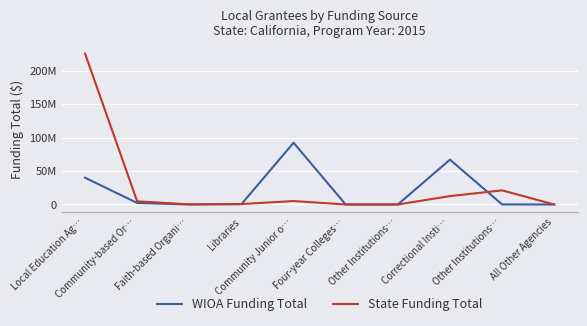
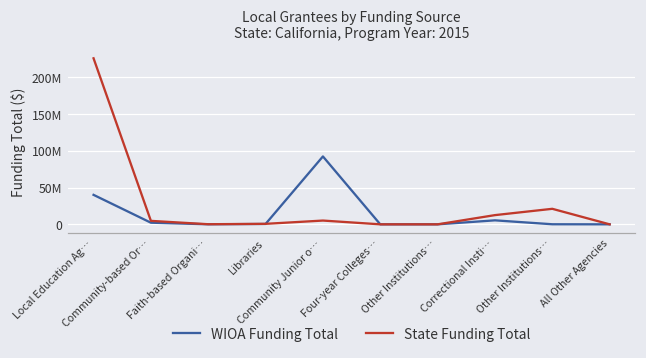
  {
    "WIOA Funding Total": {
      "Local Education Ag…": 40000000,
      "Community Junior o…": 90000000,
-     "Correctional Insti…": 70000000
+     "Correctional Insti…": 10000000
    },
    "State Funding Total": {
      "Local Education Ag…": 230000000,
      "Community Junior o…": 10000000,
      "Correctional Insti…": 10000000
    }
  }
